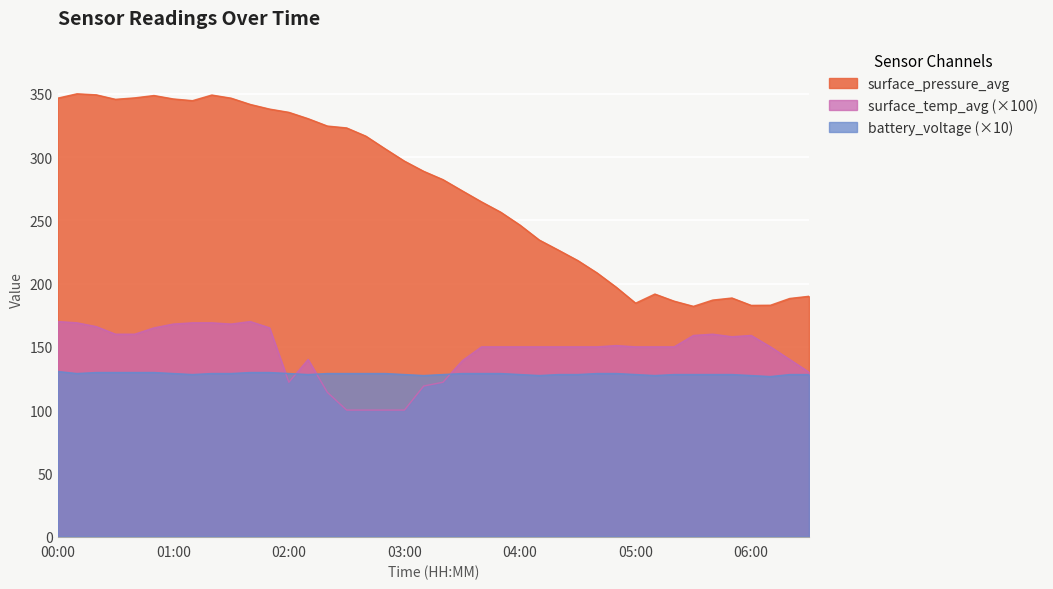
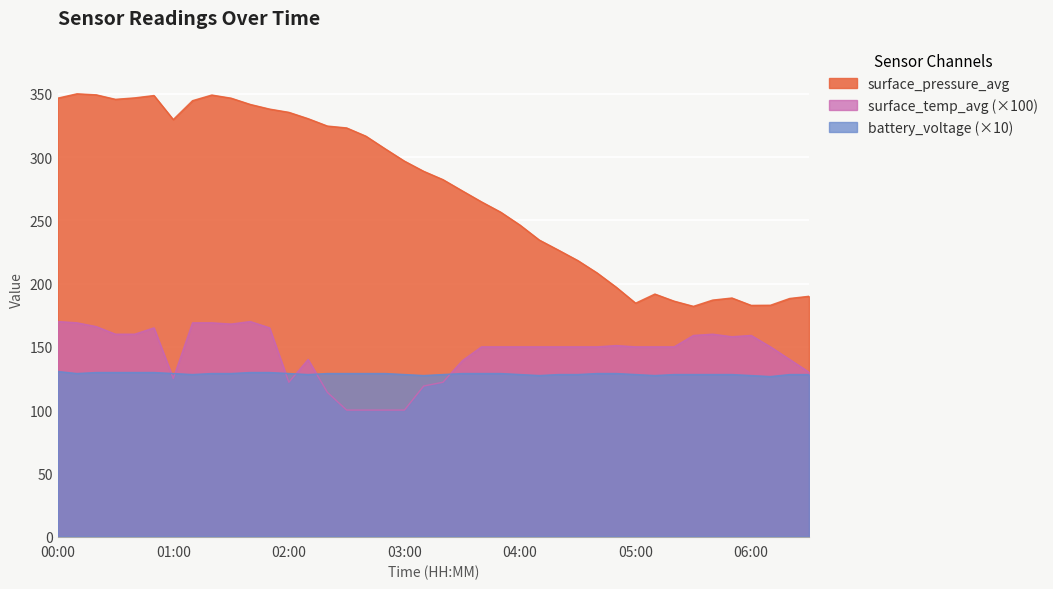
  {
    "surface_pressure_avg": {
      "00:00": 347,
-     "01:00": 346,
+     "01:00": 330,
      "02:00": 335,
      "03:00": 297,
      "04:00": 246,
      "05:00": 185,
      "06:00": 183
    },
    "surface_temp_avg (×100)": {
      "00:00": 170,
-     "01:00": 168,
+     "01:00": 125,
      "02:00": 122,
      "03:00": 100,
      "04:00": 150,
      "05:00": 150,
      "06:00": 159
    },
    "battery_voltage (×10)": {
      "00:00": 131,
      "01:00": 129,
      "02:00": 129,
      "03:00": 128,
      "04:00": 128,
      "05:00": 128,
      "06:00": 127
    }
  }
